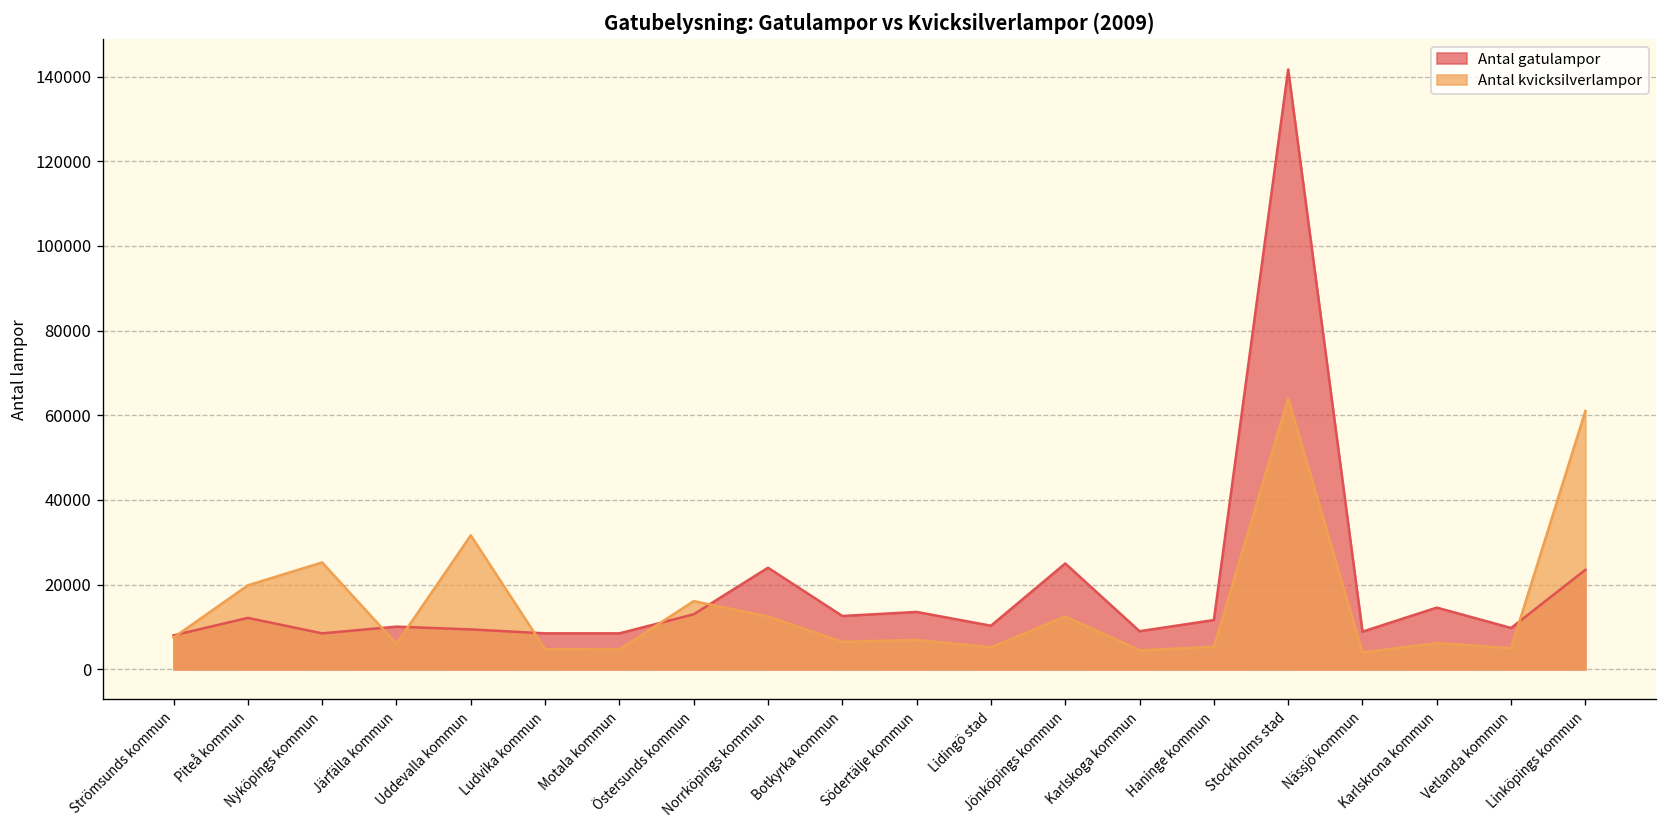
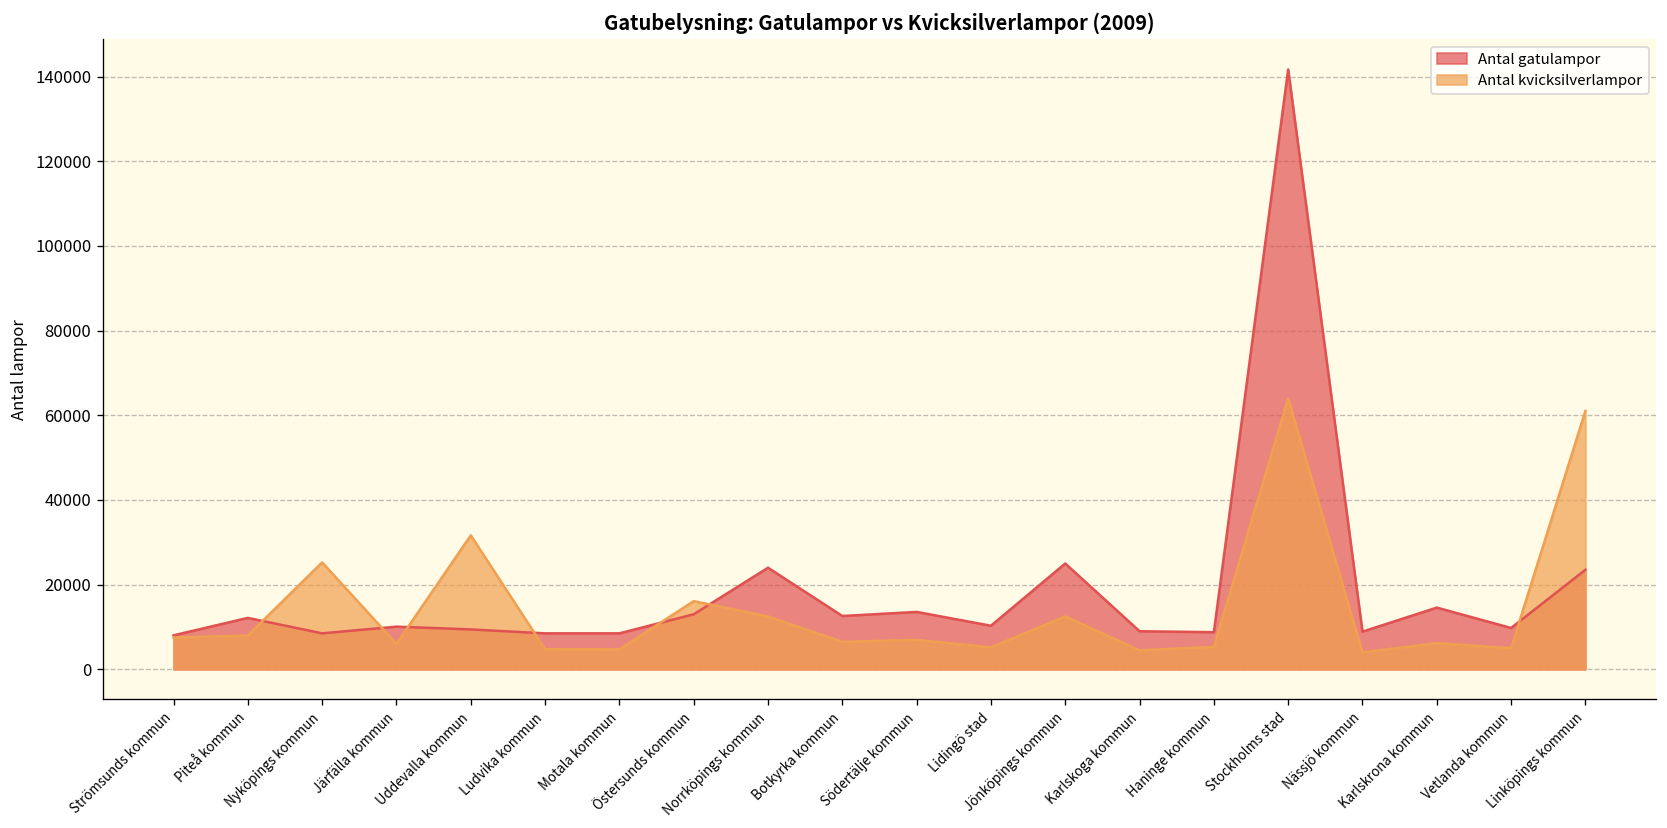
  {
    "Antal gatulampor": {
      "Piteå kommun": 12000,
      "Nyköpings kommun": 9000,
      "Järfälla kommun": 10000,
      "Uddevalla kommun": 9000,
      "Ludvika kommun": 9000,
      "Motala kommun": 9000,
      "Östersunds kommun": 13000,
      "Norrköpings kommun": 24000,
      "Botkyrka kommun": 13000,
      "Södertälje kommun": 14000,
      "Lidingö stad": 10000,
      "Jönköpings kommun": 25000,
      "Karlskoga kommun": 9000,
-     "Haninge kommun": 12000,
+     "Haninge kommun": 9000,
      "Stockholms stad": 142000,
      "Nässjö kommun": 9000,
      "Karlskrona kommun": 15000,
      "Vetlanda kommun": 10000,
      "Linköpings kommun": 24000
    },
    "Antal kvicksilverlampor": {
-     "Piteå kommun": 20000,
+     "Piteå kommun": 8000,
      "Nyköpings kommun": 25000,
      "Järfälla kommun": 6000,
      "Uddevalla kommun": 32000,
      "Ludvika kommun": 5000,
      "Motala kommun": 5000,
      "Östersunds kommun": 16000,
      "Norrköpings kommun": 13000,
      "Botkyrka kommun": 7000,
      "Södertälje kommun": 7000,
      "Lidingö stad": 5000,
      "Jönköpings kommun": 13000,
      "Karlskoga kommun": 5000,
      "Haninge kommun": 5000,
      "Stockholms stad": 64000,
      "Nässjö kommun": 4000,
      "Karlskrona kommun": 6000,
      "Vetlanda kommun": 5000,
      "Linköpings kommun": 61000
    }
  }
